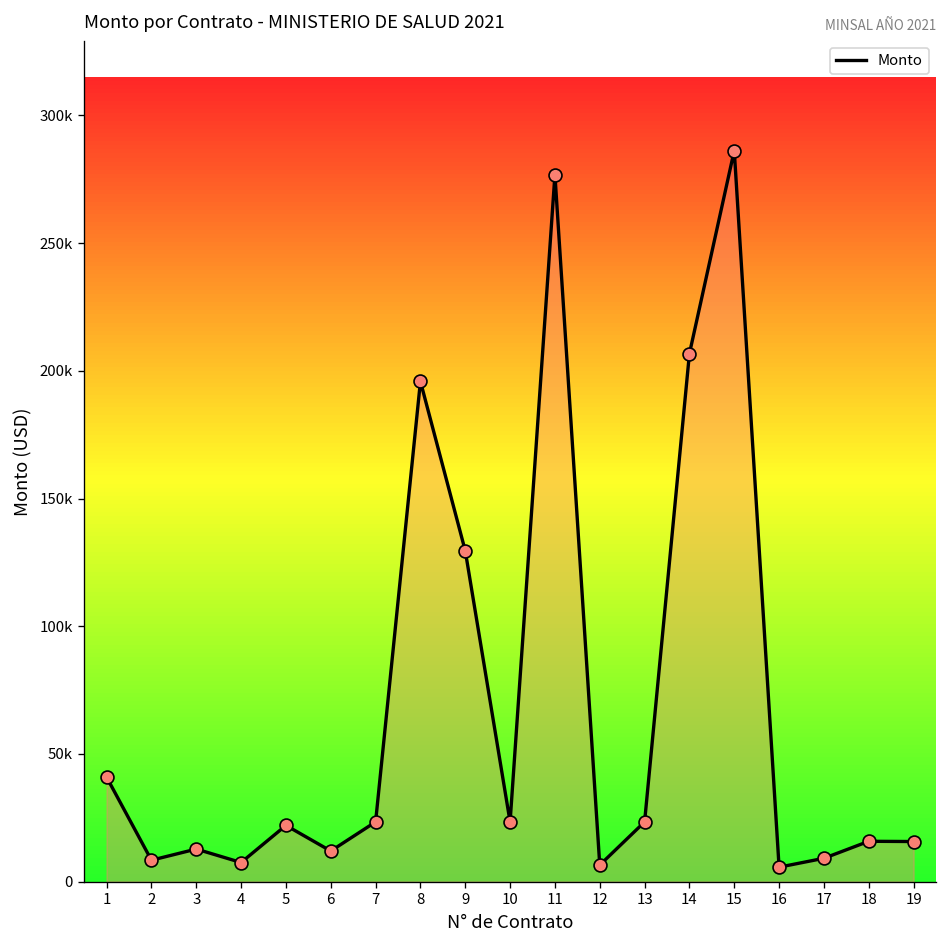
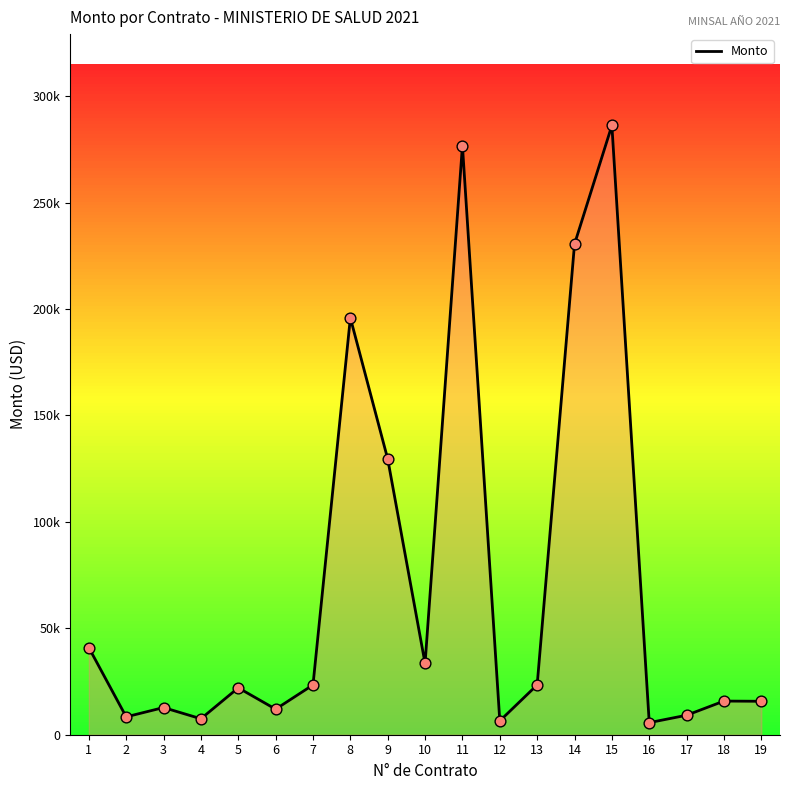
  {
    "1": 41000,
    "2": 8000,
    "3": 13000,
    "4": 8000,
    "5": 22000,
    "6": 12000,
    "7": 23000,
    "8": 196000,
    "9": 130000,
-   "10": 23000,
+   "10": 33000,
    "11": 277000,
    "12": 7000,
    "13": 23000,
-   "14": 207000,
+   "14": 231000,
    "15": 286000,
    "16": 6000,
    "17": 9000,
    "18": 16000,
    "19": 16000
  }
